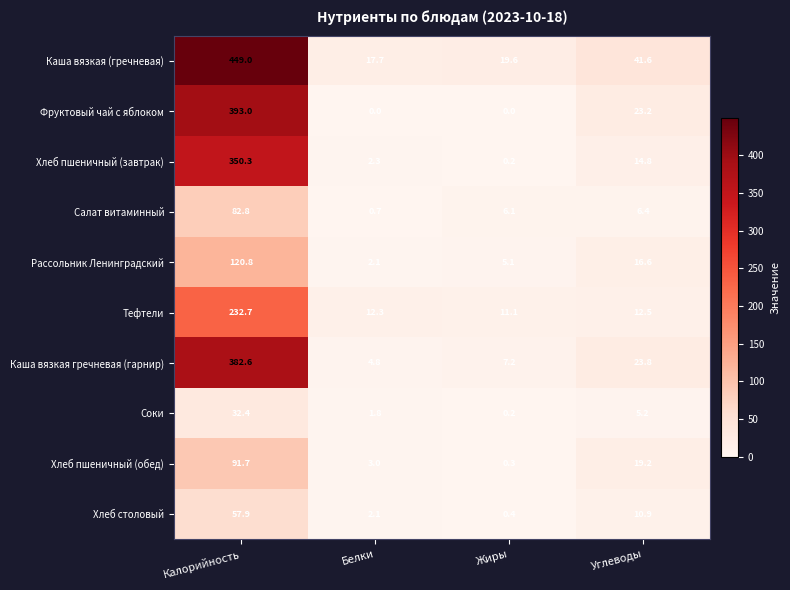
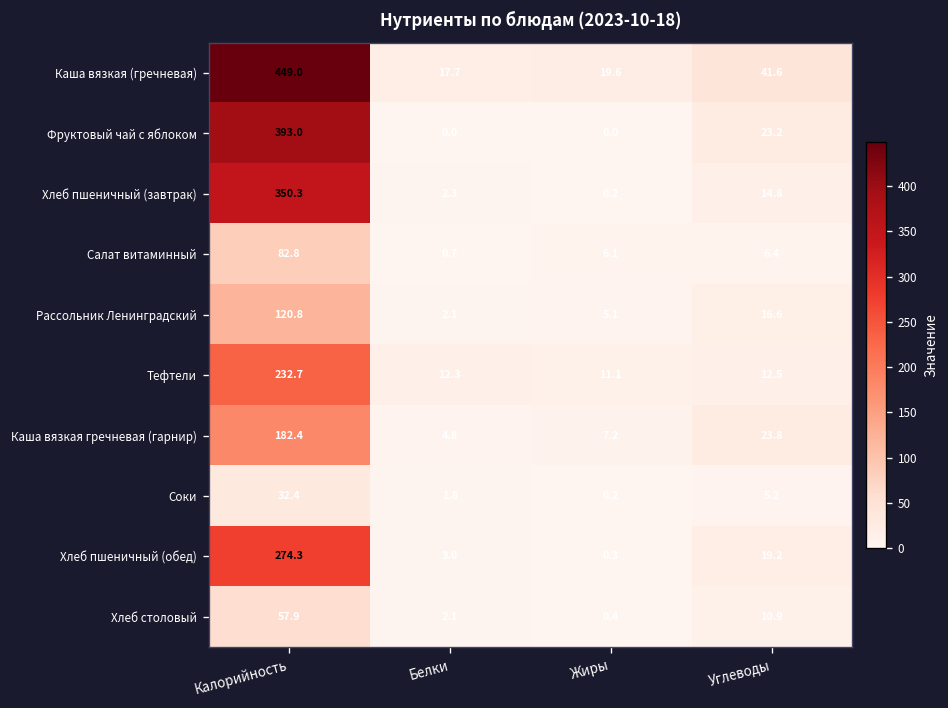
  {
    "Каша вязкая (гречневая)": {
      "Калорийность": 449.0
    },
    "Фруктовый чай с яблоком": {
      "Калорийность": 393.0
    },
    "Хлеб пшеничный (завтрак)": {
      "Калорийность": 350.3
    },
    "Салат витаминный": {
      "Калорийность": 82.8
    },
    "Рассольник Ленинградский": {
      "Калорийность": 120.8
    },
    "Тефтели": {
      "Калорийность": 232.7
    },
    "Каша вязкая гречневая (гарнир)": {
-     "Калорийность": 382.6
+     "Калорийность": 182.4
    },
    "Хлеб пшеничный (обед)": {
-     "Калорийность": 91.7
+     "Калорийность": 274.3
    }
  }
